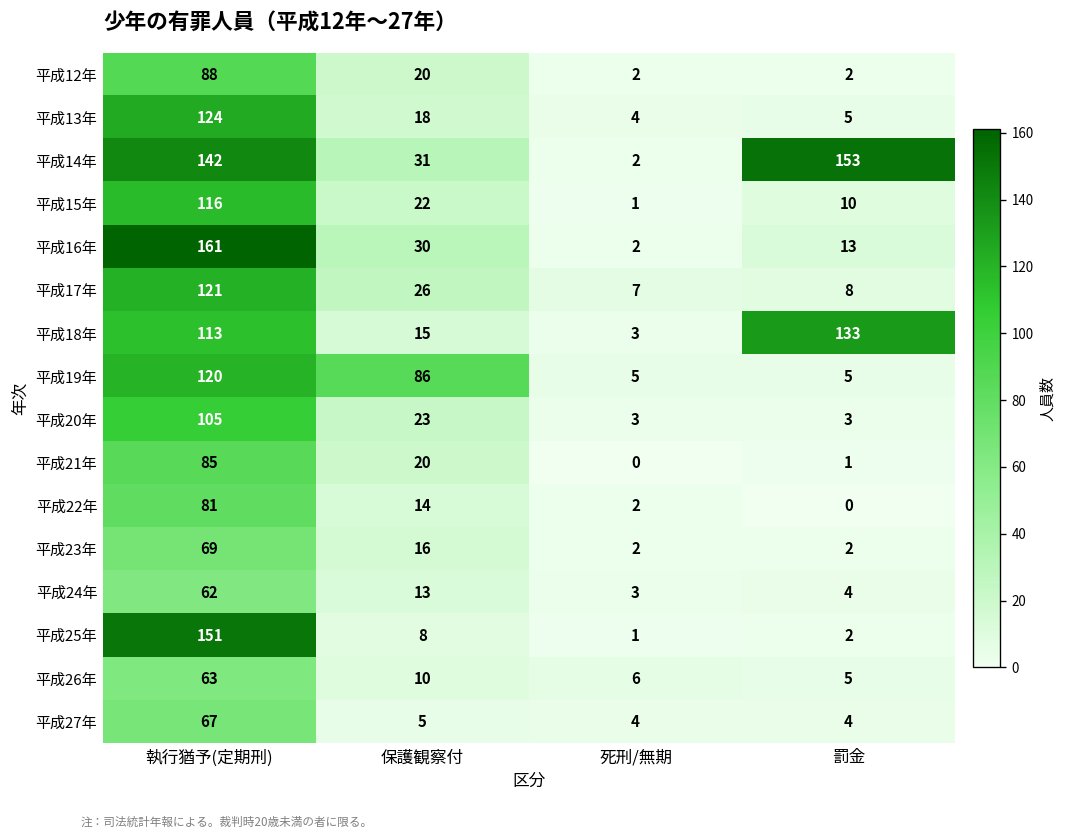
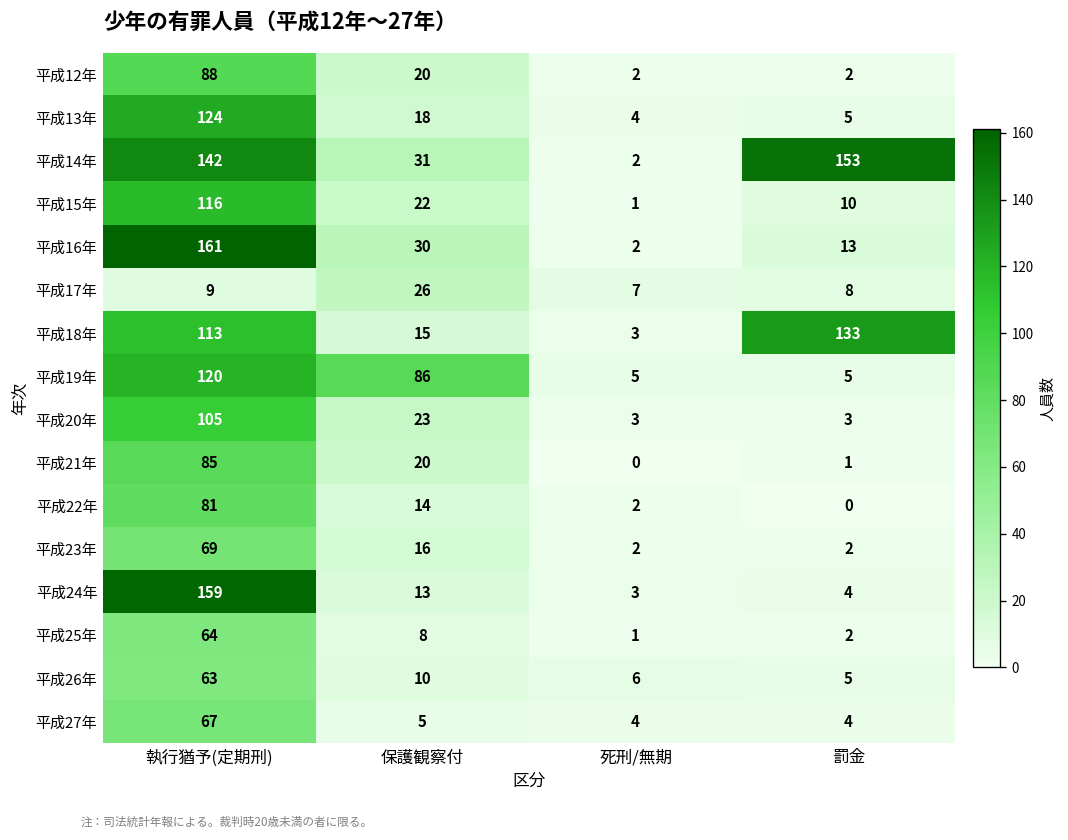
  {
    "平成12年": {
      "執行猶予(定期刑)": 88,
      "保護観察付": 20,
      "死刑/無期": 2,
      "罰金": 2
    },
    "平成13年": {
      "執行猶予(定期刑)": 124,
      "保護観察付": 18,
      "死刑/無期": 4,
      "罰金": 5
    },
    "平成14年": {
      "執行猶予(定期刑)": 142,
      "保護観察付": 31,
      "死刑/無期": 2,
      "罰金": 153
    },
    "平成15年": {
      "執行猶予(定期刑)": 116,
      "保護観察付": 22,
      "死刑/無期": 1,
      "罰金": 10
    },
    "平成16年": {
      "執行猶予(定期刑)": 161,
      "保護観察付": 30,
      "死刑/無期": 2,
      "罰金": 13
    },
    "平成17年": {
-     "執行猶予(定期刑)": 121,
+     "執行猶予(定期刑)": 9,
      "保護観察付": 26,
      "死刑/無期": 7,
      "罰金": 8
    },
    "平成18年": {
      "執行猶予(定期刑)": 113,
      "保護観察付": 15,
      "死刑/無期": 3,
      "罰金": 133
    },
    "平成19年": {
      "執行猶予(定期刑)": 120,
      "保護観察付": 86,
      "死刑/無期": 5,
      "罰金": 5
    },
    "平成20年": {
      "執行猶予(定期刑)": 105,
      "保護観察付": 23,
      "死刑/無期": 3,
      "罰金": 3
    },
    "平成21年": {
      "執行猶予(定期刑)": 85,
      "保護観察付": 20,
      "死刑/無期": 0,
      "罰金": 1
    },
    "平成22年": {
      "執行猶予(定期刑)": 81,
      "保護観察付": 14,
      "死刑/無期": 2,
      "罰金": 0
    },
    "平成23年": {
      "執行猶予(定期刑)": 69,
      "保護観察付": 16,
      "死刑/無期": 2,
      "罰金": 2
    },
    "平成24年": {
-     "執行猶予(定期刑)": 62,
+     "執行猶予(定期刑)": 159,
      "保護観察付": 13,
      "死刑/無期": 3,
      "罰金": 4
    },
    "平成25年": {
-     "執行猶予(定期刑)": 151,
+     "執行猶予(定期刑)": 64,
      "保護観察付": 8,
      "死刑/無期": 1,
      "罰金": 2
    },
    "平成26年": {
      "執行猶予(定期刑)": 63,
      "保護観察付": 10,
      "死刑/無期": 6,
      "罰金": 5
    },
    "平成27年": {
      "執行猶予(定期刑)": 67,
      "保護観察付": 5,
      "死刑/無期": 4,
      "罰金": 4
    }
  }
